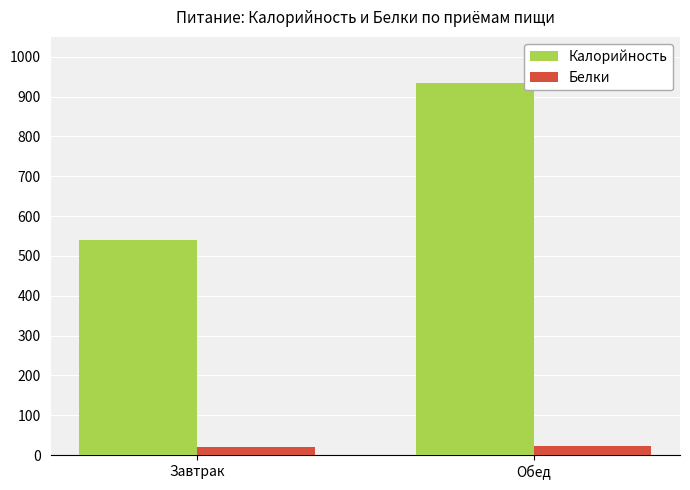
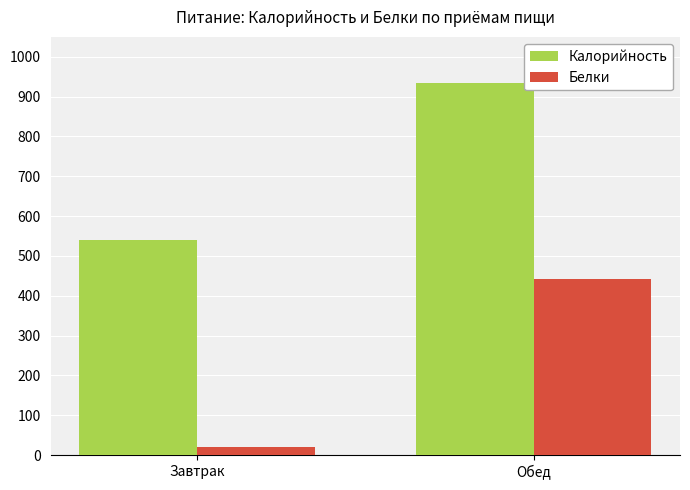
  {
    "Калорийность": {
      "Завтрак": 540,
      "Обед": 940
    },
    "Белки": {
      "Завтрак": 20,
-     "Обед": 20
+     "Обед": 440
    }
  }
